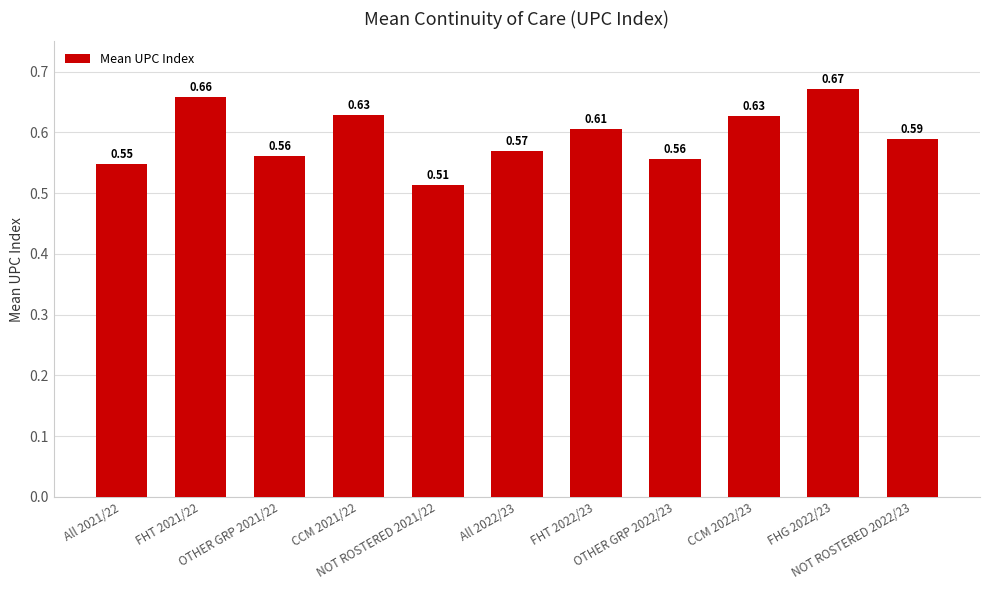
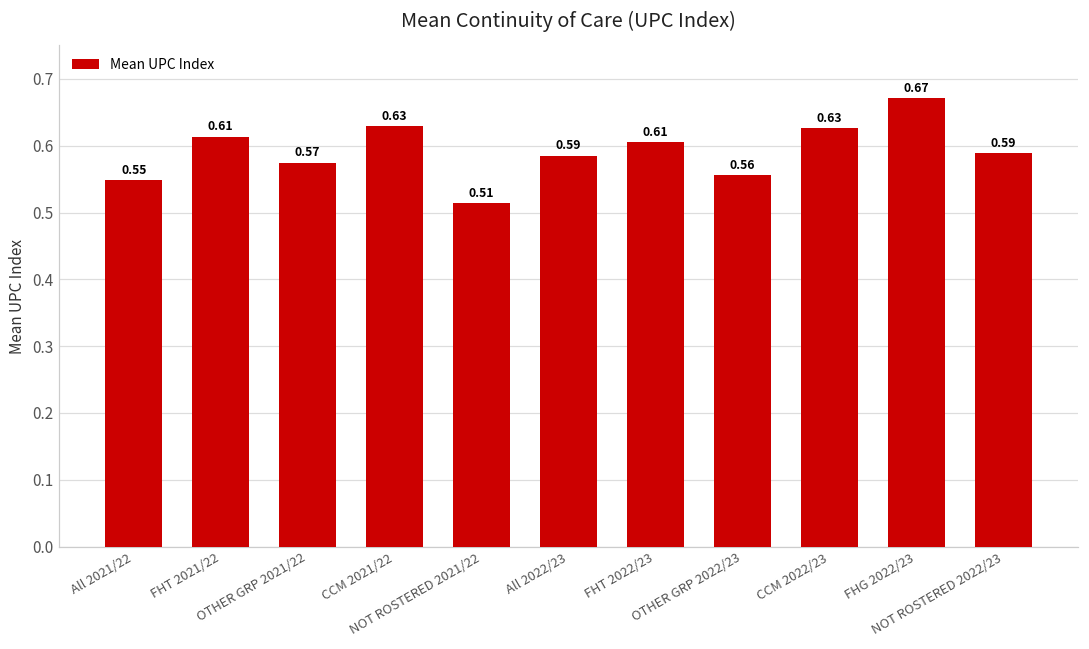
  {
    "All 2021/22": 0.55,
-   "FHT 2021/22": 0.66,
-   "OTHER GRP 2021/22": 0.56,
+   "FHT 2021/22": 0.61,
+   "OTHER GRP 2021/22": 0.57,
    "CCM 2021/22": 0.63,
    "NOT ROSTERED 2021/22": 0.51,
-   "All 2022/23": 0.57,
+   "All 2022/23": 0.59,
    "FHT 2022/23": 0.61,
    "OTHER GRP 2022/23": 0.56,
    "CCM 2022/23": 0.63,
    "FHG 2022/23": 0.67,
    "NOT ROSTERED 2022/23": 0.59
  }
